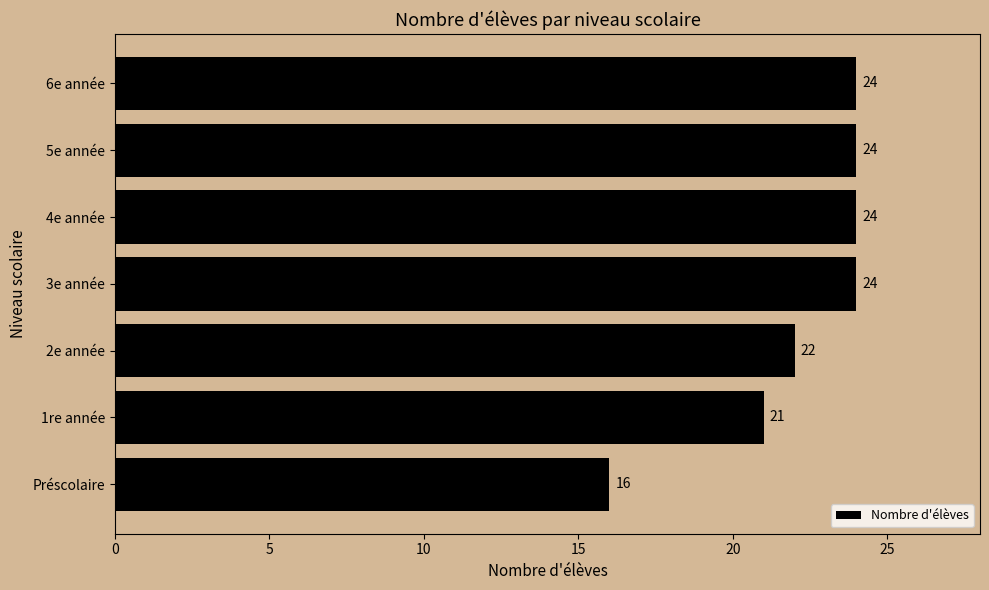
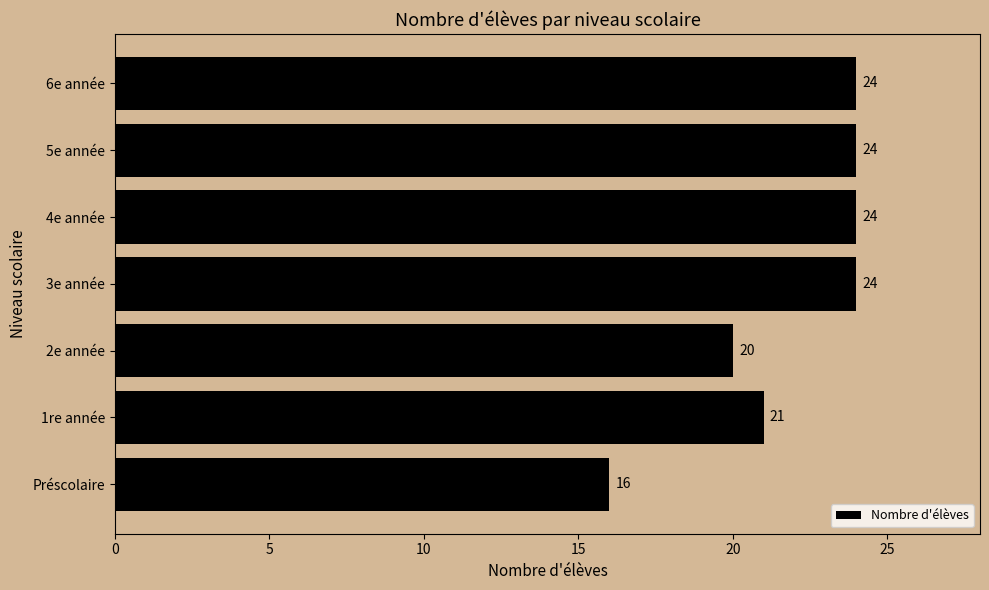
  {
    "6e année": 24,
    "5e année": 24,
    "4e année": 24,
    "3e année": 24,
-   "2e année": 22,
+   "2e année": 20,
    "1re année": 21,
    "Préscolaire": 16
  }
